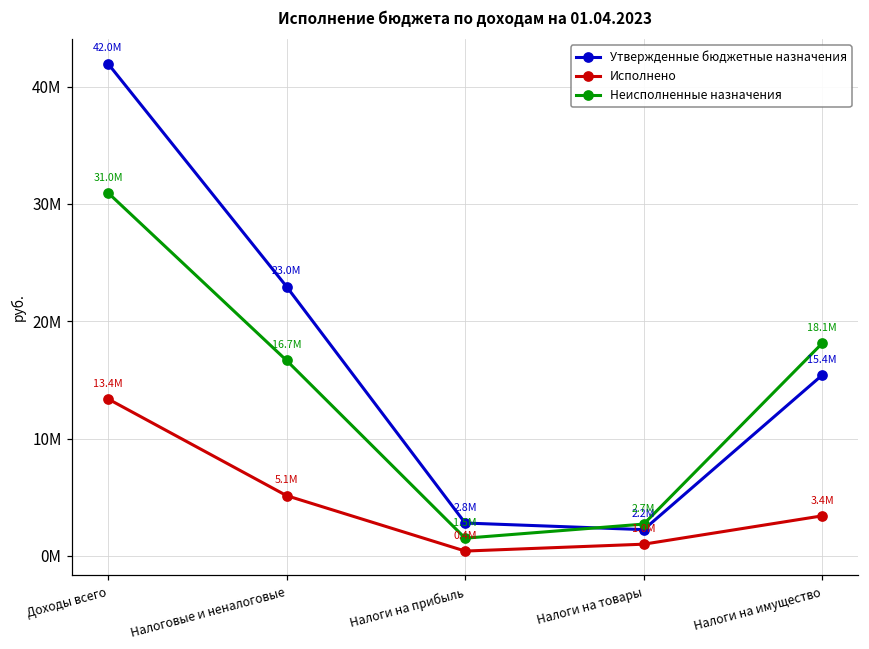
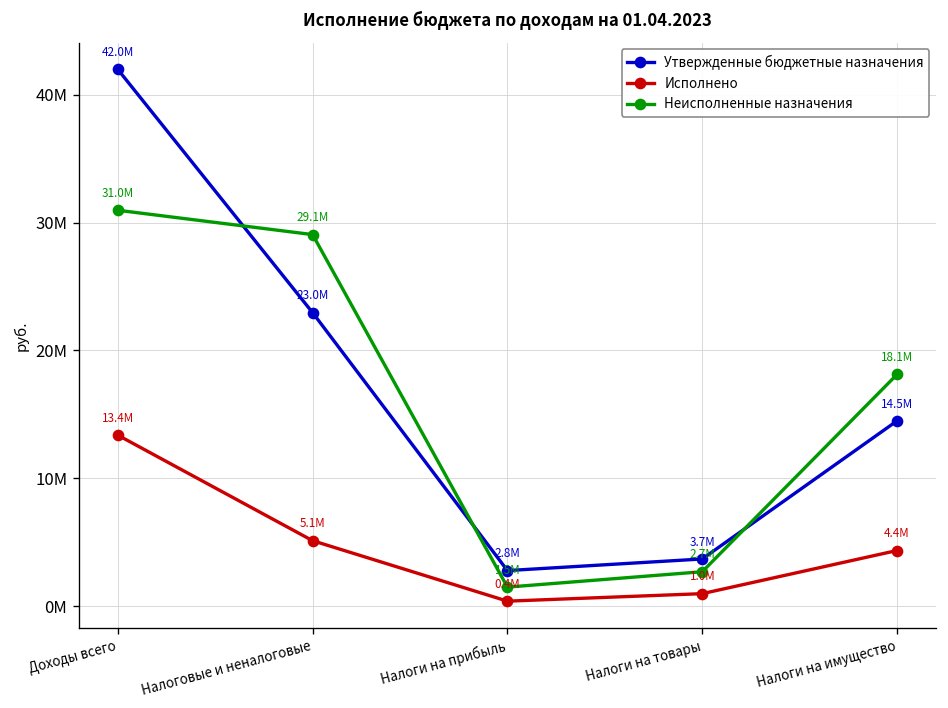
  {
    "Утвержденные бюджетные назначения": {
      "Доходы всего": "42.0M",
      "Налоговые и неналоговые": "23.0M",
      "Налоги на прибыль": "2.8M",
-     "Налоги на товары": "2.2M",
-     "Налоги на имущество": "15.4M"
+     "Налоги на товары": "3.7M",
+     "Налоги на имущество": "14.5M"
    },
    "Исполнено": {
      "Доходы всего": "13.4M",
      "Налоговые и неналоговые": "5.1M",
-     "Налоги на имущество": "3.4M"
+     "Налоги на имущество": "4.4M"
    },
    "Неисполненные назначения": {
      "Доходы всего": "31.0M",
-     "Налоговые и неналоговые": "16.7M",
+     "Налоговые и неналоговые": "29.1M",
      "Налоги на имущество": "18.1M"
    }
  }
